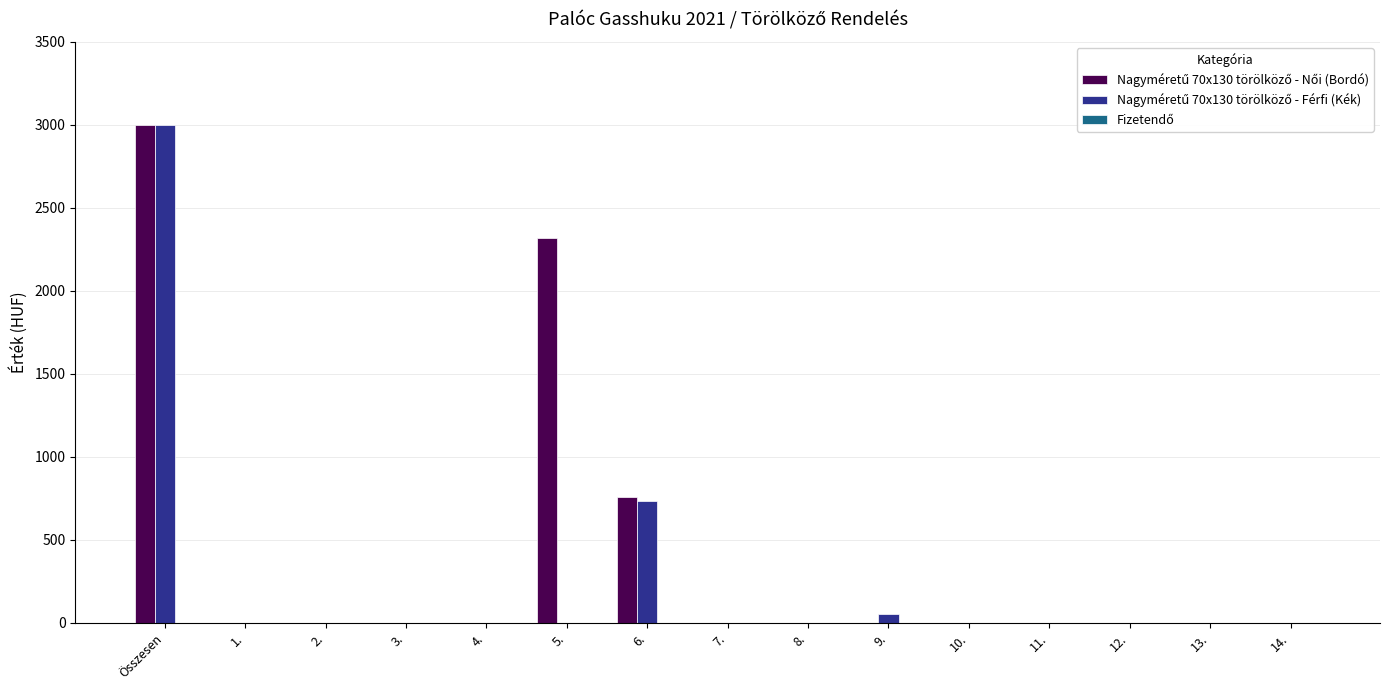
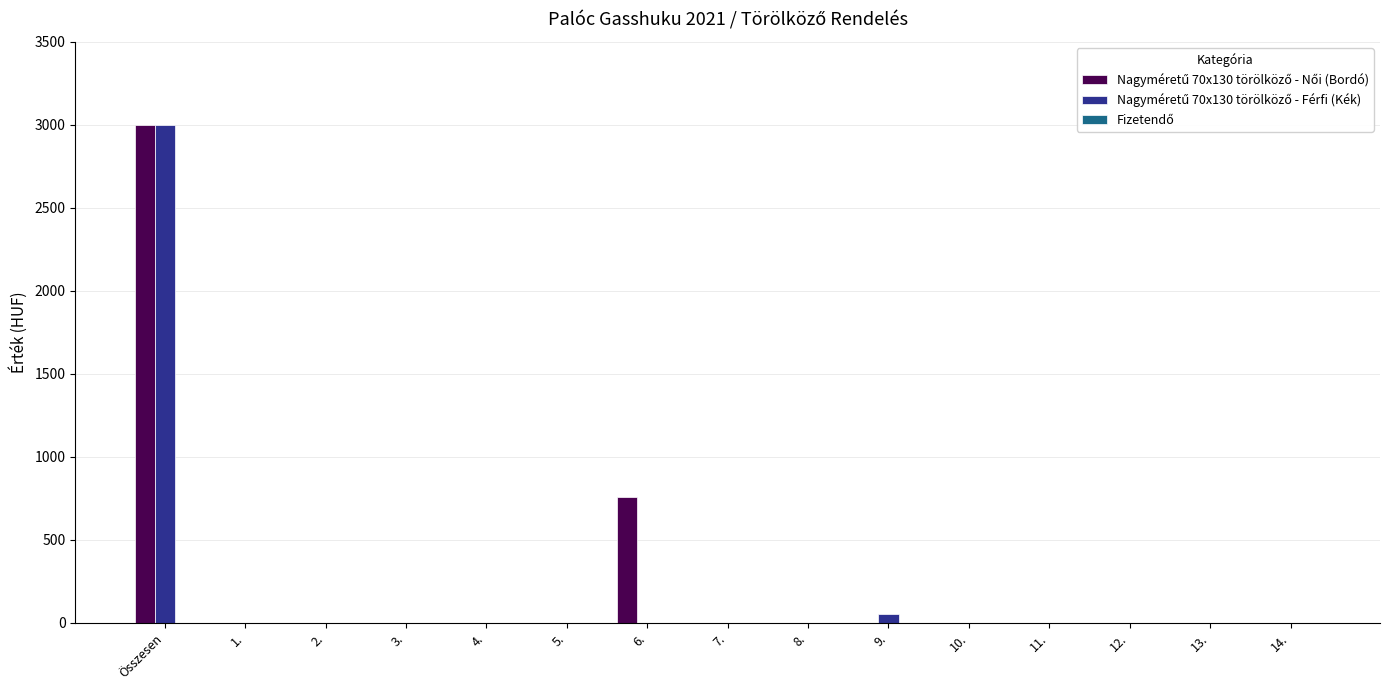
  {
    "Nagyméretű 70x130 törölköző - Női (Bordó)": {
      "Összesen": 3000,
      "1.": 0,
      "2.": 0,
      "3.": 0,
      "4.": 0,
-     "5.": 2320,
+     "5.": 0,
      "6.": 760,
      "7.": 0,
      "8.": 0,
      "9.": 0,
      "10.": 0,
      "11.": 0,
      "12.": 0,
      "13.": 0,
      "14.": 0
    },
    "Nagyméretű 70x130 törölköző - Férfi (Kék)": {
      "Összesen": 3000,
      "1.": 0,
      "2.": 0,
      "3.": 0,
      "4.": 0,
      "5.": 0,
-     "6.": 730,
+     "6.": 0,
      "7.": 0,
      "8.": 0,
      "9.": 60,
      "10.": 0,
      "11.": 0,
      "12.": 0,
      "13.": 0,
      "14.": 0
    },
    "Fizetendő": {
      "Összesen": 0,
      "1.": 0,
      "2.": 0,
      "3.": 0,
      "4.": 0,
      "5.": 0,
      "6.": 0,
      "7.": 0,
      "8.": 0,
      "9.": 0,
      "10.": 0,
      "11.": 0,
      "12.": 0,
      "13.": 0,
      "14.": 0
    }
  }
